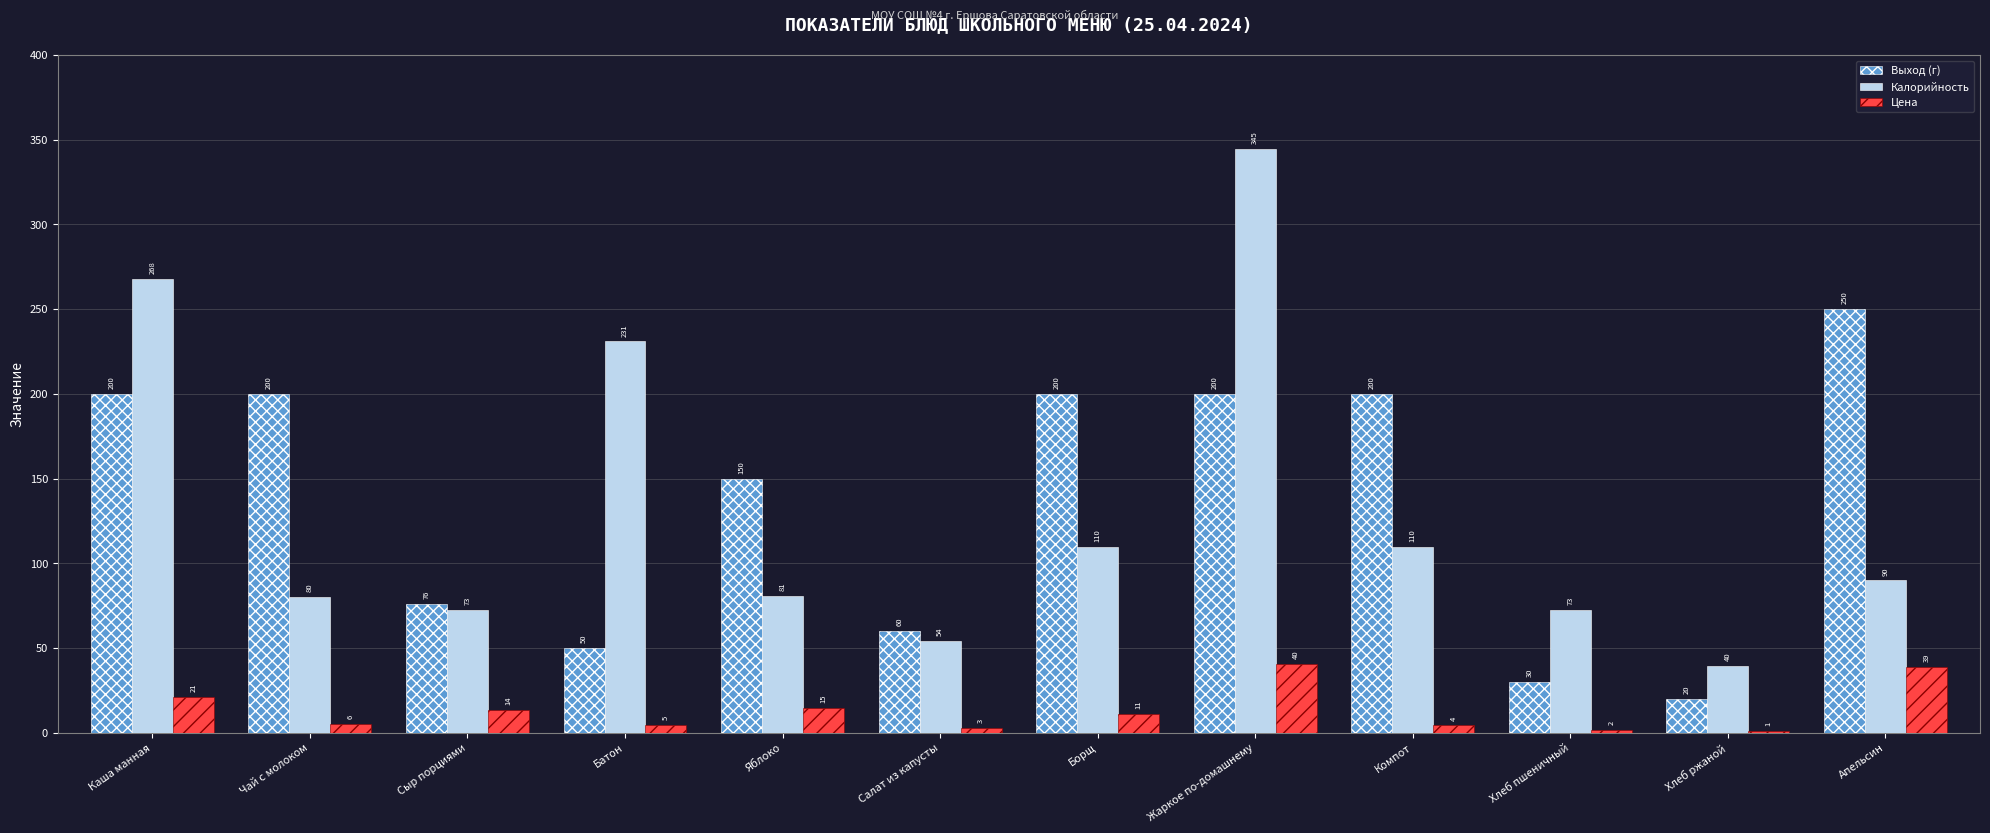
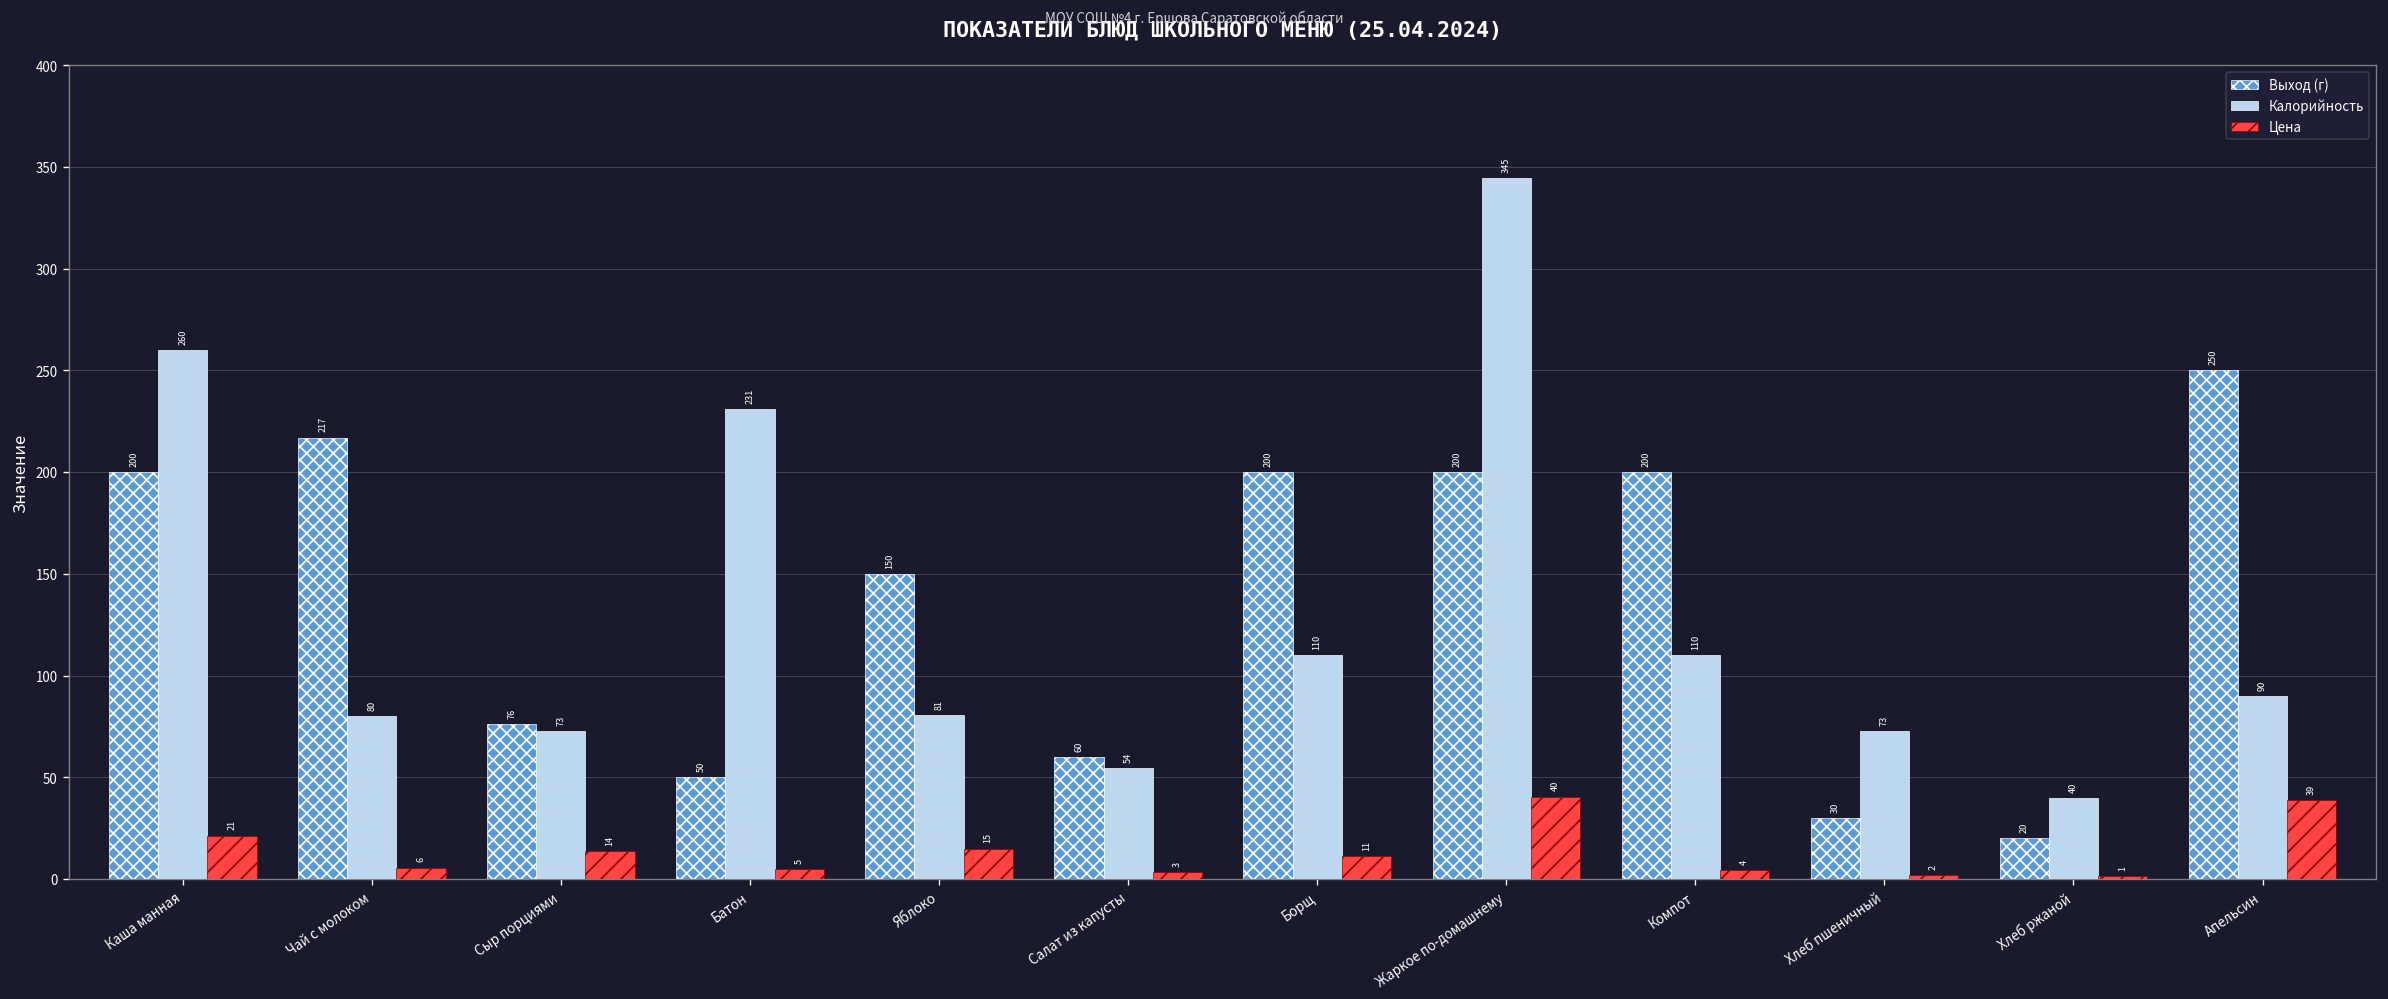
  {
    "Выход (г)": {
      "Каша манная": 200,
-     "Чай с молоком": 200,
+     "Чай с молоком": 217,
      "Сыр порциями": 76,
      "Батон": 50,
      "Яблоко": 150,
      "Салат из капусты": 60,
      "Борщ": 200,
      "Жаркое по-домашнему": 200,
      "Компот": 200,
      "Хлеб пшеничный": 30,
      "Хлеб ржаной": 20,
      "Апельсин": 250
    },
    "Калорийность": {
-     "Каша манная": 268,
+     "Каша манная": 260,
      "Чай с молоком": 80,
      "Сыр порциями": 73,
      "Батон": 231,
      "Яблоко": 81,
      "Салат из капусты": 54,
      "Борщ": 110,
      "Жаркое по-домашнему": 345,
      "Компот": 110,
      "Хлеб пшеничный": 73,
      "Хлеб ржаной": 40,
      "Апельсин": 90
    },
    "Цена": {
      "Каша манная": 21,
      "Чай с молоком": 6,
      "Сыр порциями": 14,
      "Батон": 5,
      "Яблоко": 15,
      "Салат из капусты": 3,
      "Борщ": 11,
      "Жаркое по-домашнему": 40,
      "Компот": 4,
      "Хлеб пшеничный": 2,
      "Хлеб ржаной": 1,
      "Апельсин": 39
    }
  }
